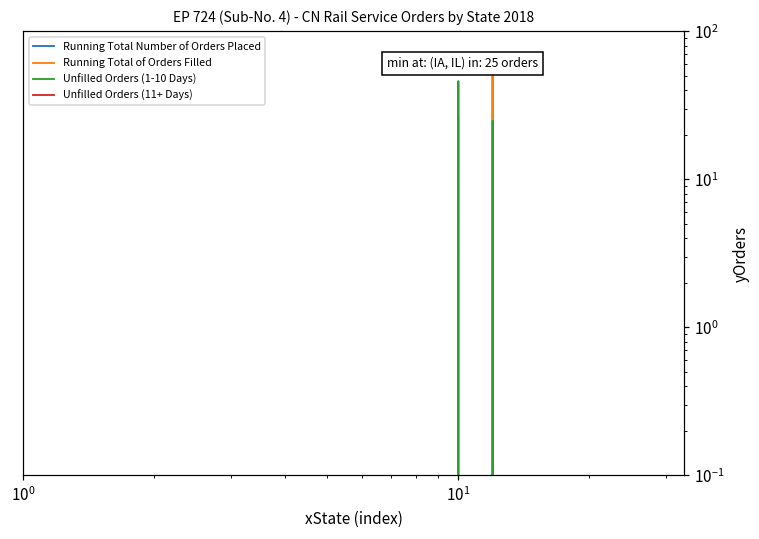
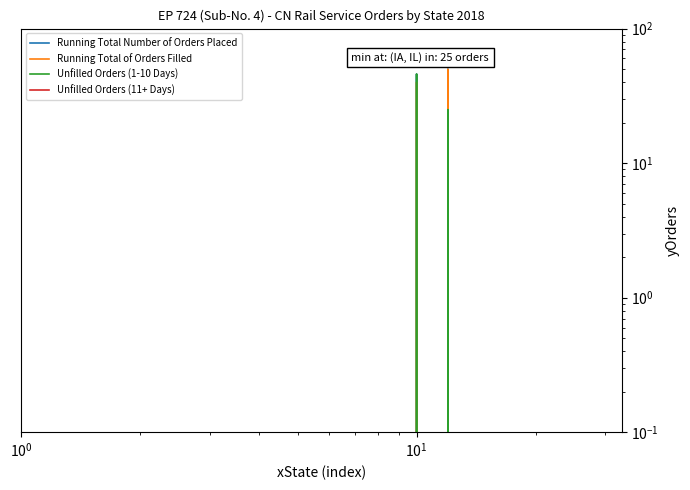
  {
    "Running Total of Orders Filled": {
-     "10^1": 26
+     "10^1": 40
    }
  }
